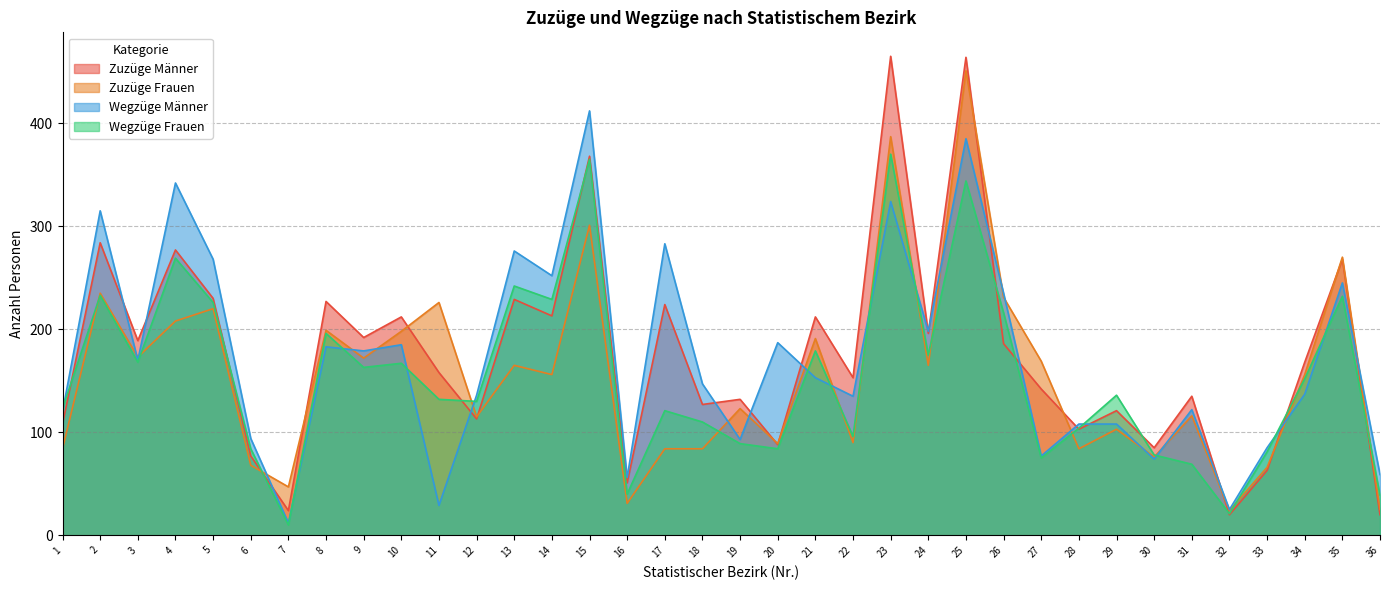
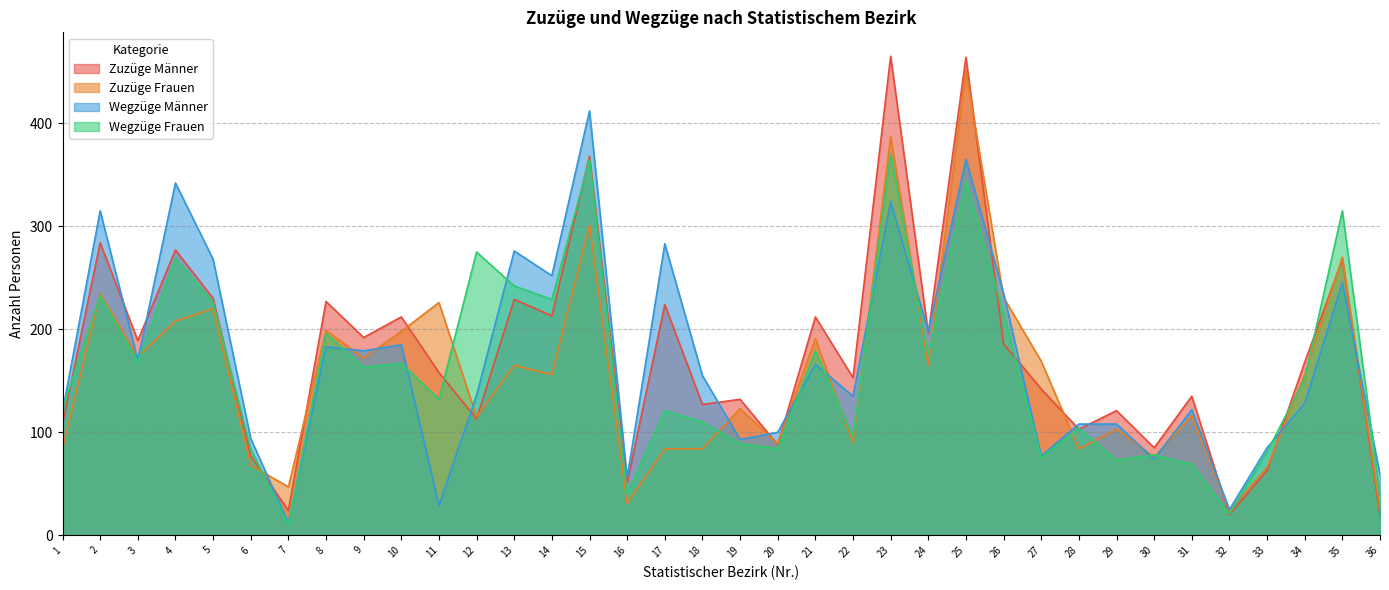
  {
    "Wegzüge Männer": {
      "1": 120,
      "2": 315,
      "4": 342,
      "5": 268,
      "6": 94,
      "8": 183,
      "9": 179,
      "10": 185,
      "11": 29,
      "12": 136,
      "13": 276,
      "14": 252,
      "15": 412,
      "16": 56,
      "17": 283,
-     "18": 147,
+     "18": 155,
      "19": 93,
-     "20": 187,
-     "21": 153,
+     "20": 100,
+     "21": 166,
      "22": 135,
      "23": 324,
-     "25": 385,
+     "25": 365,
      "26": 235,
      "28": 108,
      "29": 108,
      "31": 122,
      "33": 85,
-     "34": 137,
+     "34": 128,
      "35": 245,
      "36": 59
    },
    "Wegzüge Frauen": {
      "1": 123,
      "4": 269,
      "5": 226,
      "6": 84,
      "8": 196,
      "9": 163,
      "10": 167,
      "11": 132,
-     "12": 130,
+     "12": 275,
      "13": 242,
      "14": 229,
      "15": 365,
      "16": 40,
      "17": 121,
      "18": 110,
      "19": 89,
      "20": 84,
      "21": 179,
      "22": 96,
      "23": 370,
      "24": 175,
      "25": 344,
      "26": 216,
-     "29": 136,
+     "29": 73,
      "31": 69,
      "33": 81,
      "34": 152,
-     "35": 232,
+     "35": 315,
      "36": 39
    }
  }
